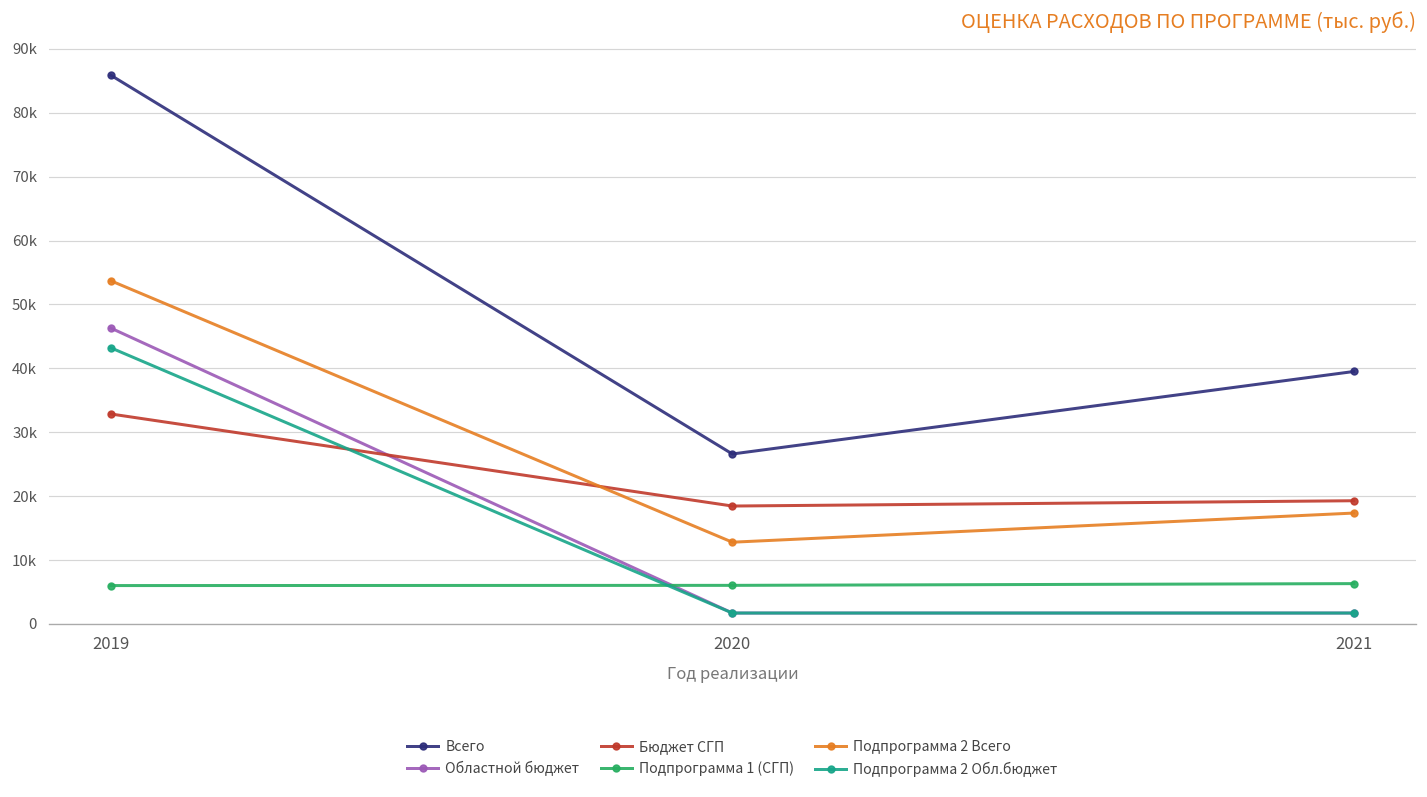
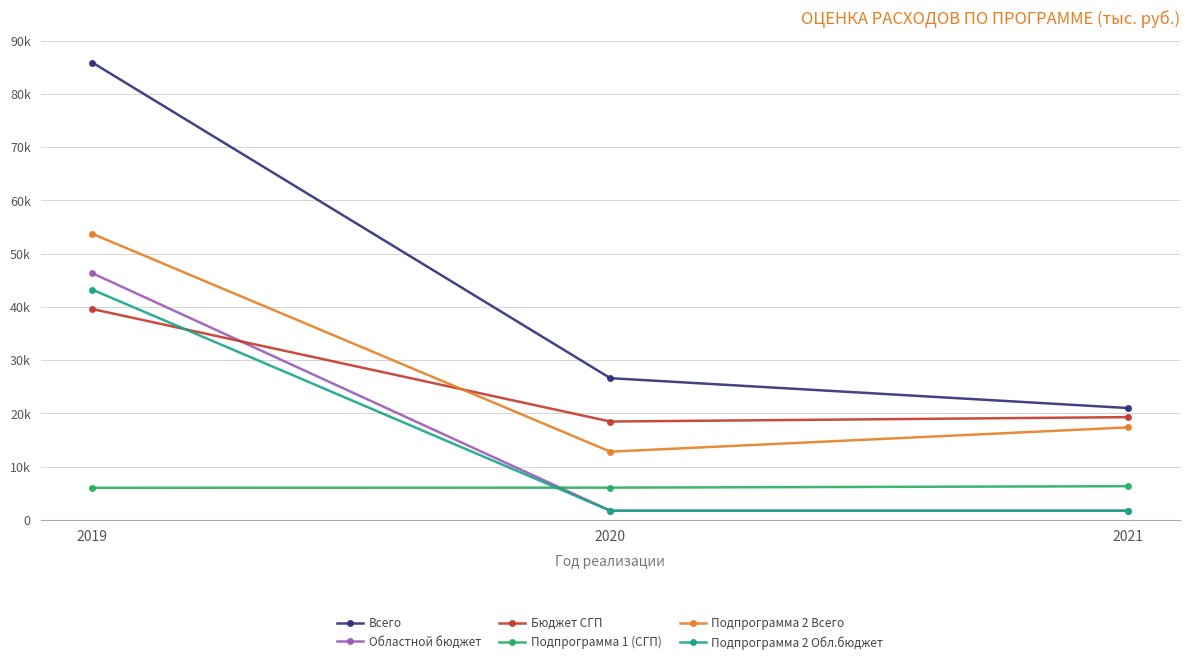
  {
    "Всего": {
      "2019": 86000,
      "2020": 27000,
-     "2021": 40000
+     "2021": 21000
    },
    "Областной бюджет": {
      "2019": 46000
    },
    "Бюджет СГП": {
-     "2019": 33000,
+     "2019": 40000,
      "2020": 18000,
      "2021": 19000
    },
    "Подпрограмма 2 Всего": {
      "2019": 54000,
      "2020": 13000,
      "2021": 17000
    }
  }
